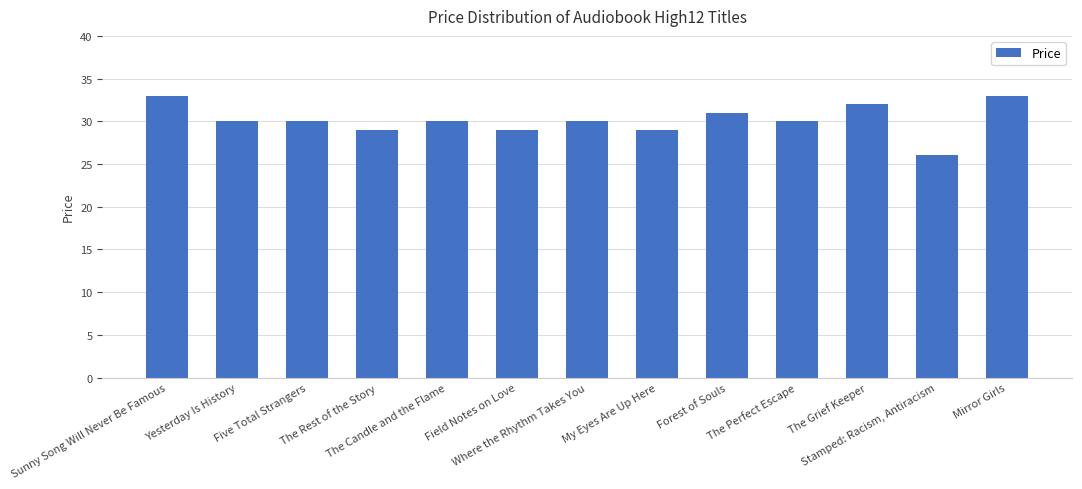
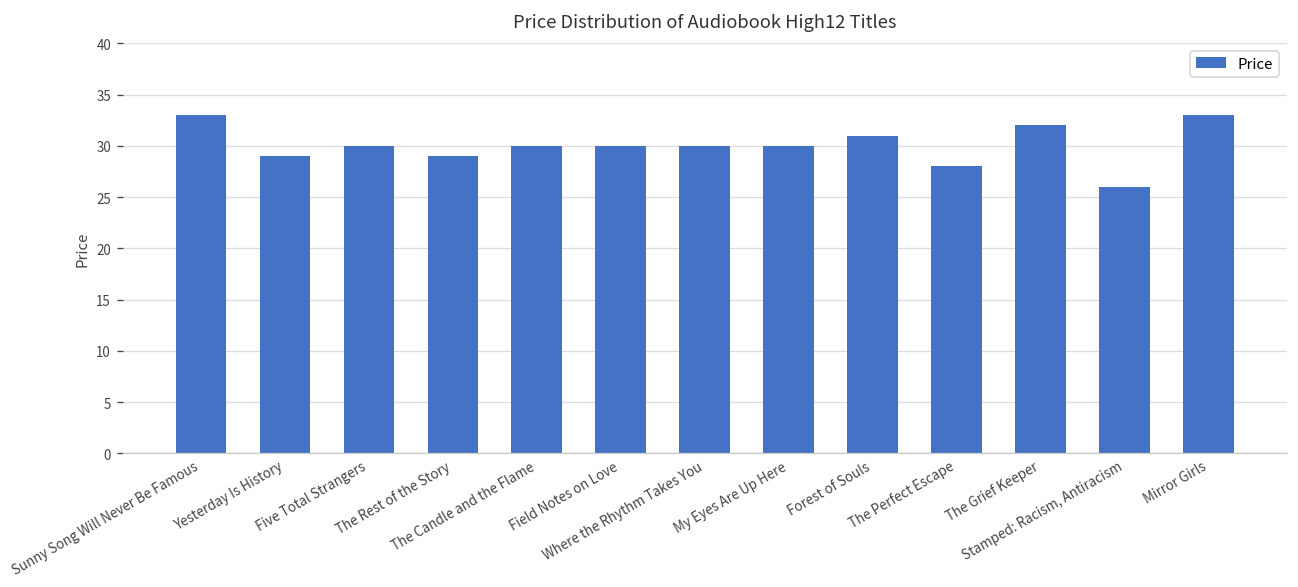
  {
    "Sunny Song Will Never Be Famous": 33,
-   "Yesterday Is History": 30,
+   "Yesterday Is History": 29,
    "Five Total Strangers": 30,
    "The Rest of the Story": 29,
    "The Candle and the Flame": 30,
-   "Field Notes on Love": 29,
+   "Field Notes on Love": 30,
    "Where the Rhythm Takes You": 30,
-   "My Eyes Are Up Here": 29,
+   "My Eyes Are Up Here": 30,
    "Forest of Souls": 31,
-   "The Perfect Escape": 30,
+   "The Perfect Escape": 28,
    "The Grief Keeper": 32,
    "Stamped: Racism, Antiracism": 26,
    "Mirror Girls": 33
  }
